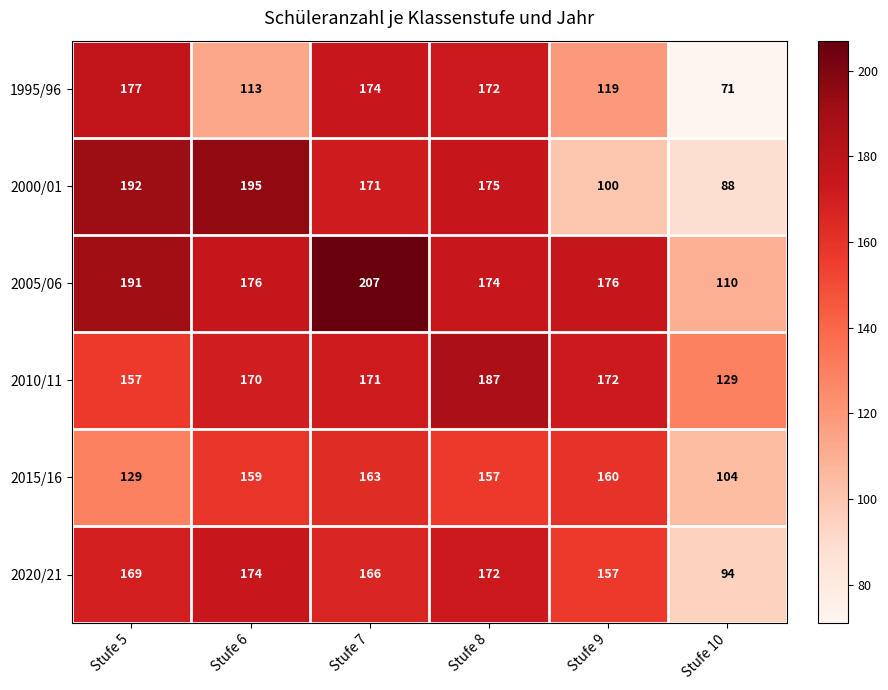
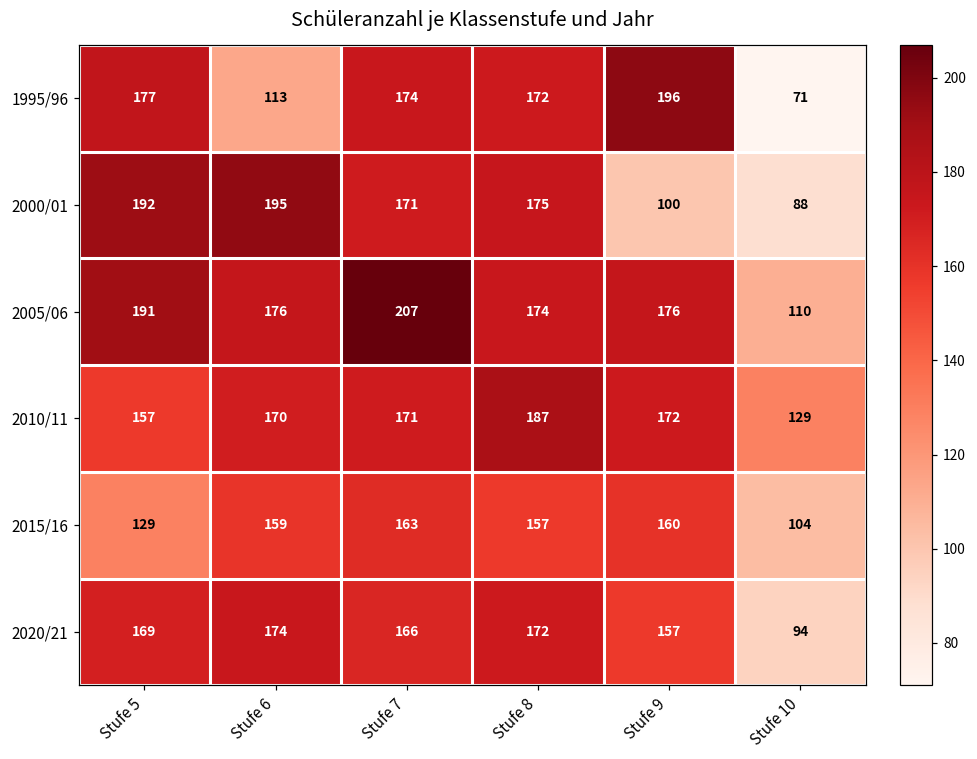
  {
    "1995/96": {
      "Stufe 5": 177,
      "Stufe 6": 113,
      "Stufe 7": 174,
      "Stufe 8": 172,
-     "Stufe 9": 119,
+     "Stufe 9": 196,
      "Stufe 10": 71
    },
    "2000/01": {
      "Stufe 5": 192,
      "Stufe 6": 195,
      "Stufe 7": 171,
      "Stufe 8": 175,
      "Stufe 9": 100,
      "Stufe 10": 88
    },
    "2005/06": {
      "Stufe 5": 191,
      "Stufe 6": 176,
      "Stufe 7": 207,
      "Stufe 8": 174,
      "Stufe 9": 176,
      "Stufe 10": 110
    },
    "2010/11": {
      "Stufe 5": 157,
      "Stufe 6": 170,
      "Stufe 7": 171,
      "Stufe 8": 187,
      "Stufe 9": 172,
      "Stufe 10": 129
    },
    "2015/16": {
      "Stufe 5": 129,
      "Stufe 6": 159,
      "Stufe 7": 163,
      "Stufe 8": 157,
      "Stufe 9": 160,
      "Stufe 10": 104
    },
    "2020/21": {
      "Stufe 5": 169,
      "Stufe 6": 174,
      "Stufe 7": 166,
      "Stufe 8": 172,
      "Stufe 9": 157,
      "Stufe 10": 94
    }
  }
